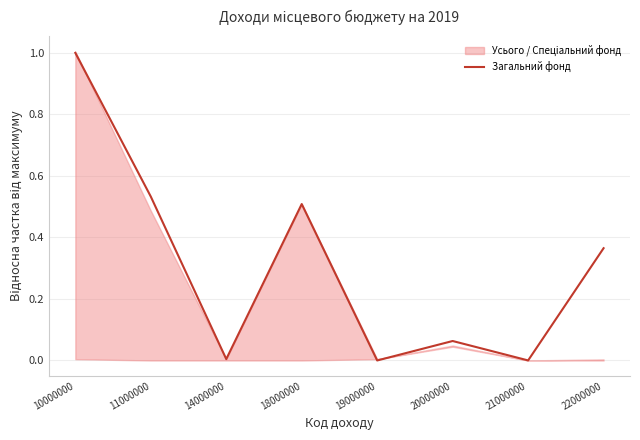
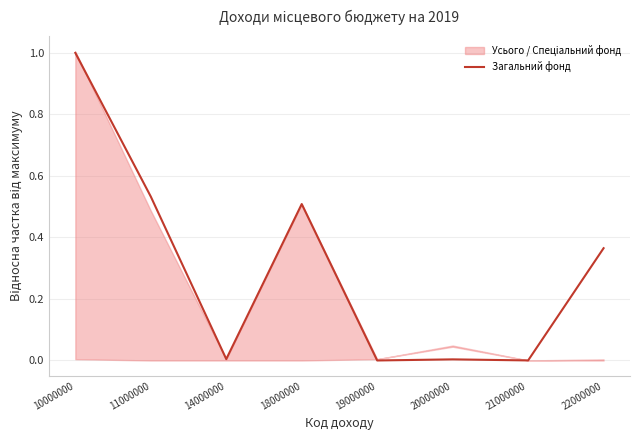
  {
    "Загальний фонд": {
      "11000000": 0.53,
-     "20000000": 0.06,
+     "20000000": 0.00,
      "22000000": 0.37
    },
    "Усього / Спеціальний фонд": {
      "11000000": 0.49
    }
  }
